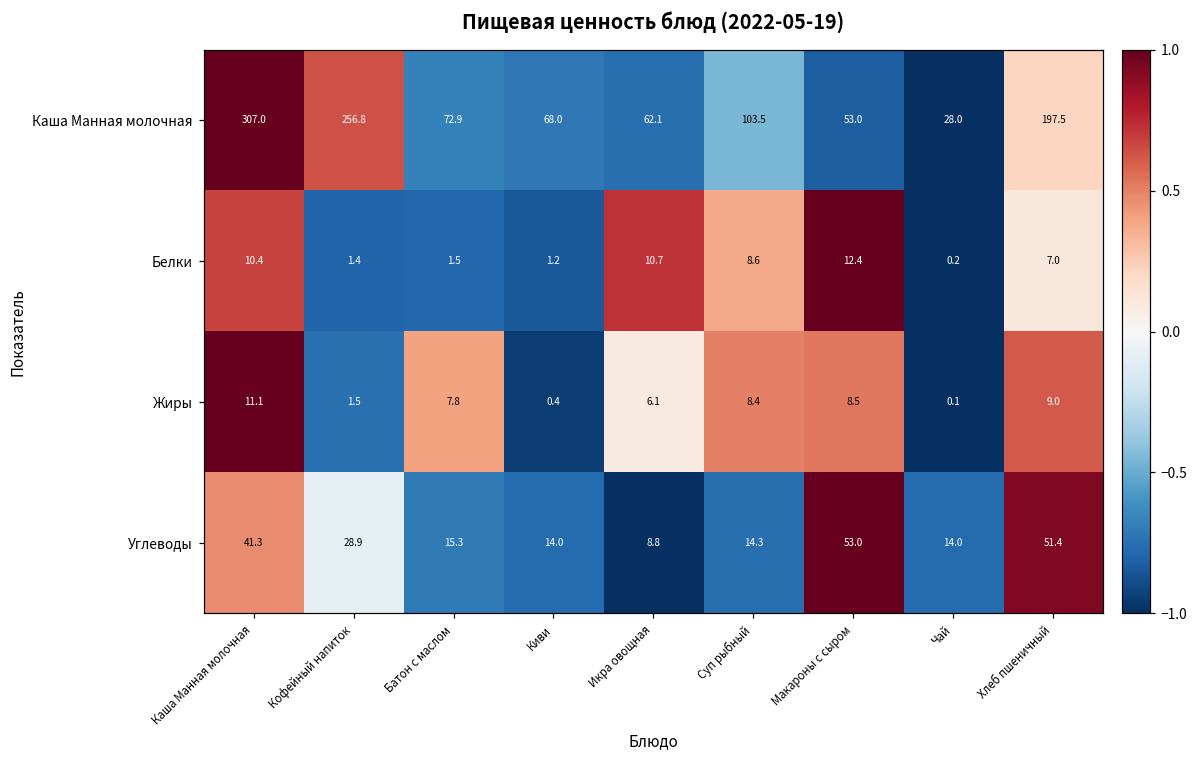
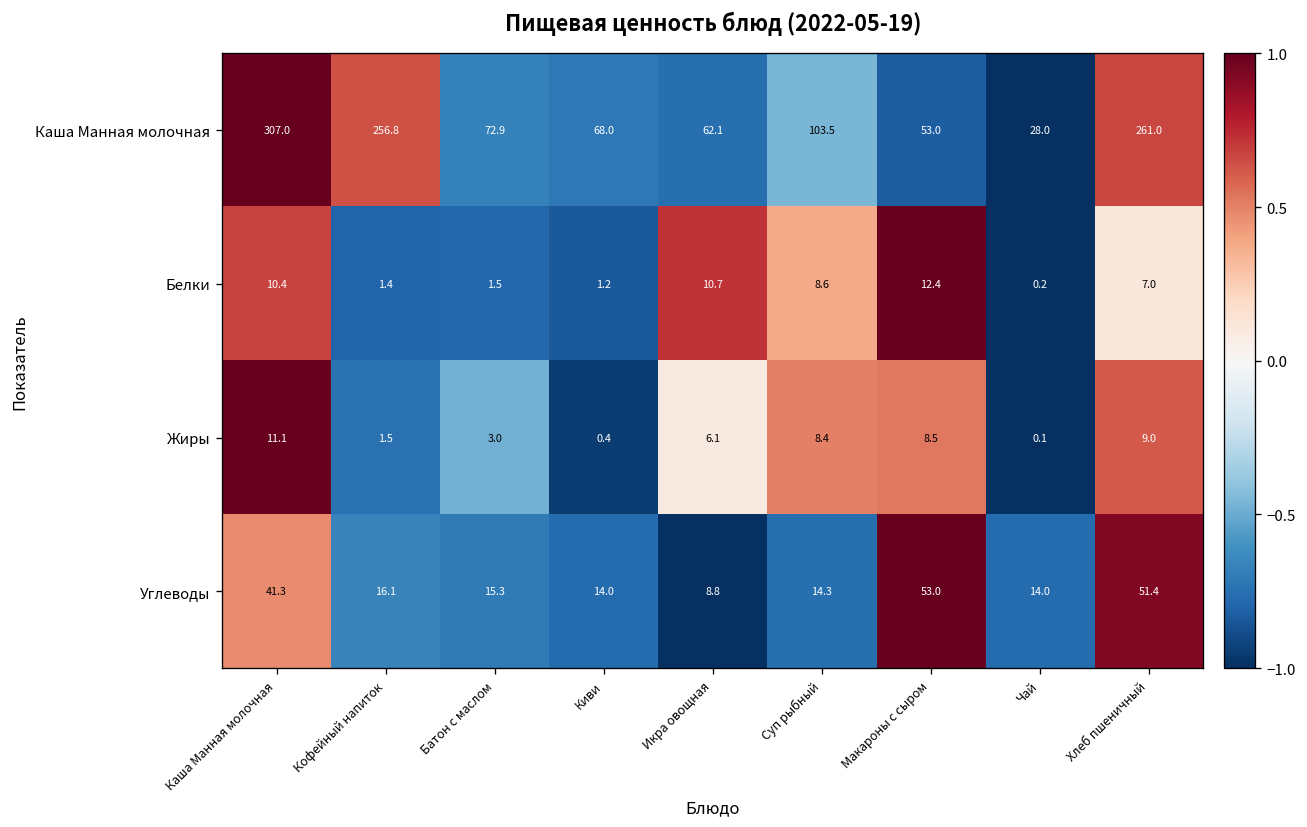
  {
    "Каша Манная молочная": {
      "Каша Манная молочная": 307.0,
      "Кофейный напиток": 256.8,
      "Батон с маслом": 72.9,
      "Киви": 68.0,
      "Икра овощная": 62.1,
      "Суп рыбный": 103.5,
      "Макароны с сыром": 53.0,
      "Чай": 28.0,
-     "Хлеб пшеничный": 197.5
+     "Хлеб пшеничный": 261.0
    },
    "Белки": {
      "Каша Манная молочная": 10.4,
      "Кофейный напиток": 1.4,
      "Батон с маслом": 1.5,
      "Киви": 1.2,
      "Икра овощная": 10.7,
      "Суп рыбный": 8.6,
      "Макароны с сыром": 12.4,
      "Чай": 0.2,
      "Хлеб пшеничный": 7.0
    },
    "Жиры": {
      "Каша Манная молочная": 11.1,
      "Кофейный напиток": 1.5,
-     "Батон с маслом": 7.8,
+     "Батон с маслом": 3.0,
      "Киви": 0.4,
      "Икра овощная": 6.1,
      "Суп рыбный": 8.4,
      "Макароны с сыром": 8.5,
      "Чай": 0.1,
      "Хлеб пшеничный": 9.0
    },
    "Углеводы": {
      "Каша Манная молочная": 41.3,
-     "Кофейный напиток": 28.9,
+     "Кофейный напиток": 16.1,
      "Батон с маслом": 15.3,
      "Киви": 14.0,
      "Икра овощная": 8.8,
      "Суп рыбный": 14.3,
      "Макароны с сыром": 53.0,
      "Чай": 14.0,
      "Хлеб пшеничный": 51.4
    }
  }
